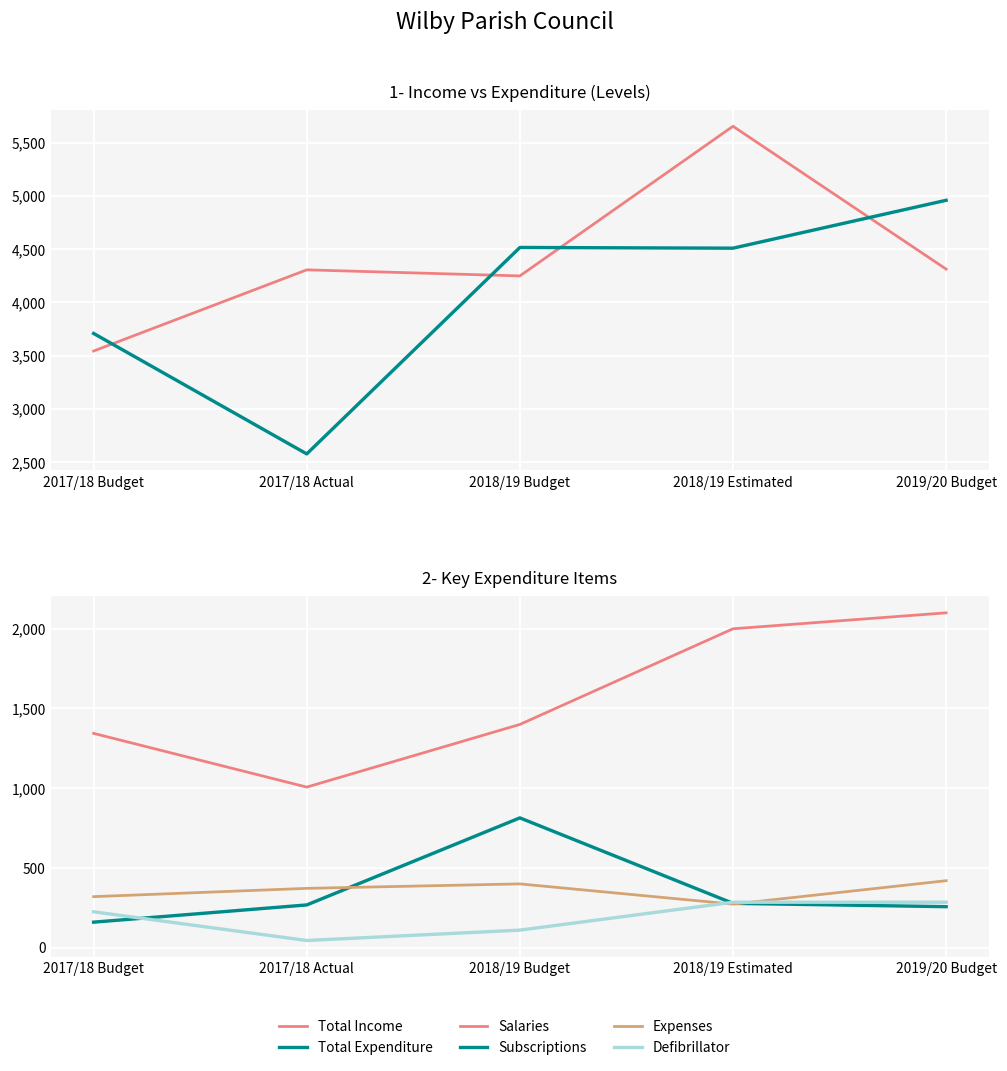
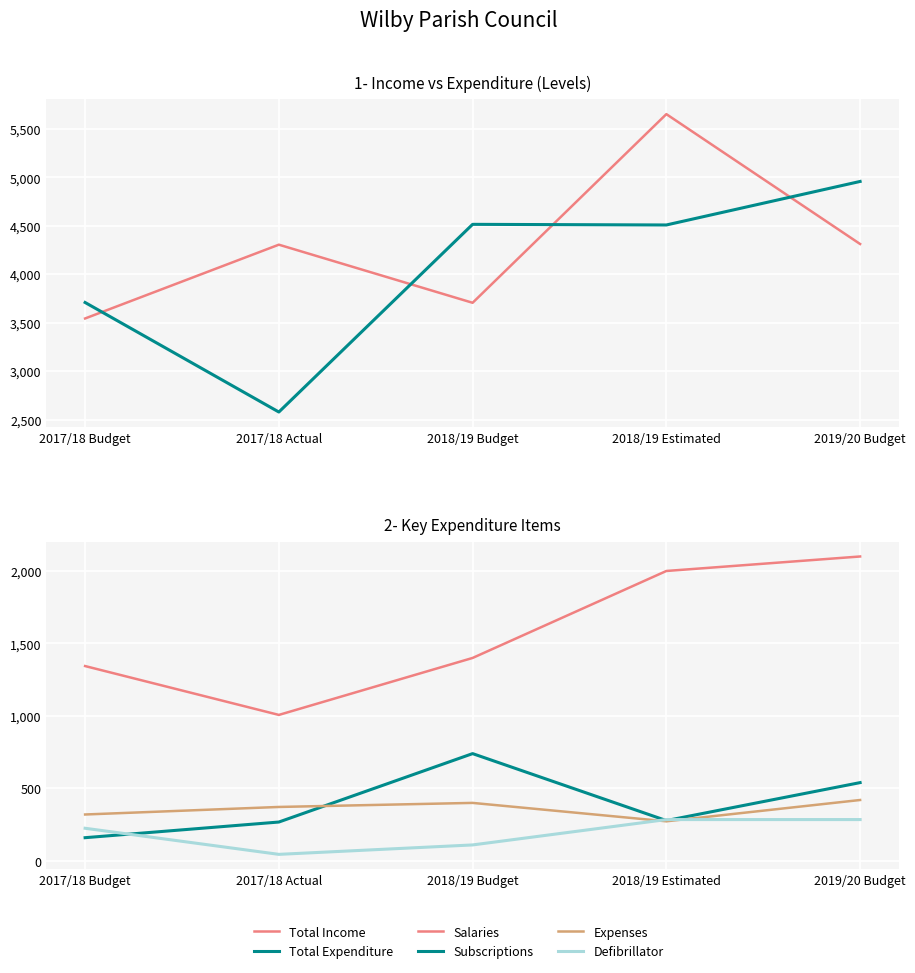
  {
    "1- Income vs Expenditure (Levels)": {
      "Total Income": {
        "2017/18 Budget": "3,500",
        "2017/18 Actual": "4,300",
-       "2018/19 Budget": "4,200",
+       "2018/19 Budget": "3,700",
        "2018/19 Estimated": "5,700",
        "2019/20 Budget": "4,300"
      },
      "Total Expenditure": {
        "2017/18 Budget": "3,700",
        "2017/18 Actual": "2,600",
        "2018/19 Budget": "4,500",
        "2018/19 Estimated": "4,500",
        "2019/20 Budget": "5,000"
      }
    },
    "2- Key Expenditure Items": {
      "Subscriptions": {
        "2017/18 Budget": "160",
        "2017/18 Actual": "270",
-       "2018/19 Budget": "810",
-       "2019/20 Budget": "260"
+       "2018/19 Budget": "740",
+       "2019/20 Budget": "540"
      },
      "Defibrillator": {
        "2017/18 Budget": "230",
        "2017/18 Actual": "50",
        "2018/19 Budget": "110",
        "2019/20 Budget": "290"
      }
    }
  }
